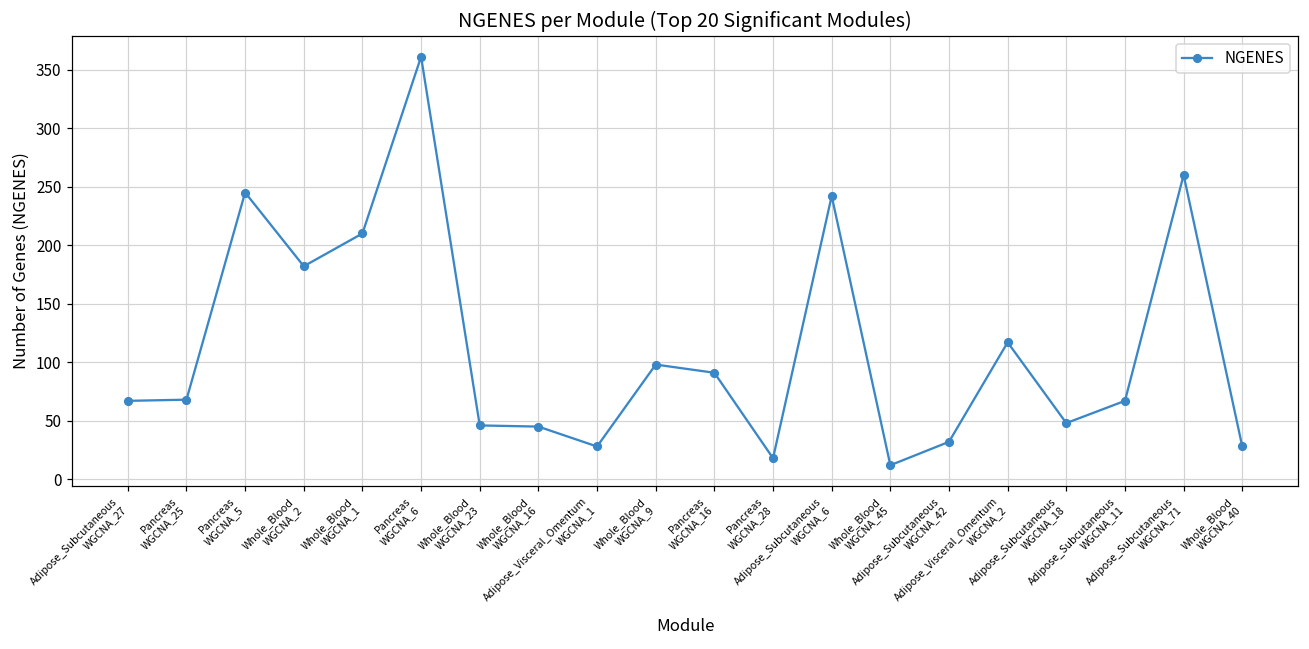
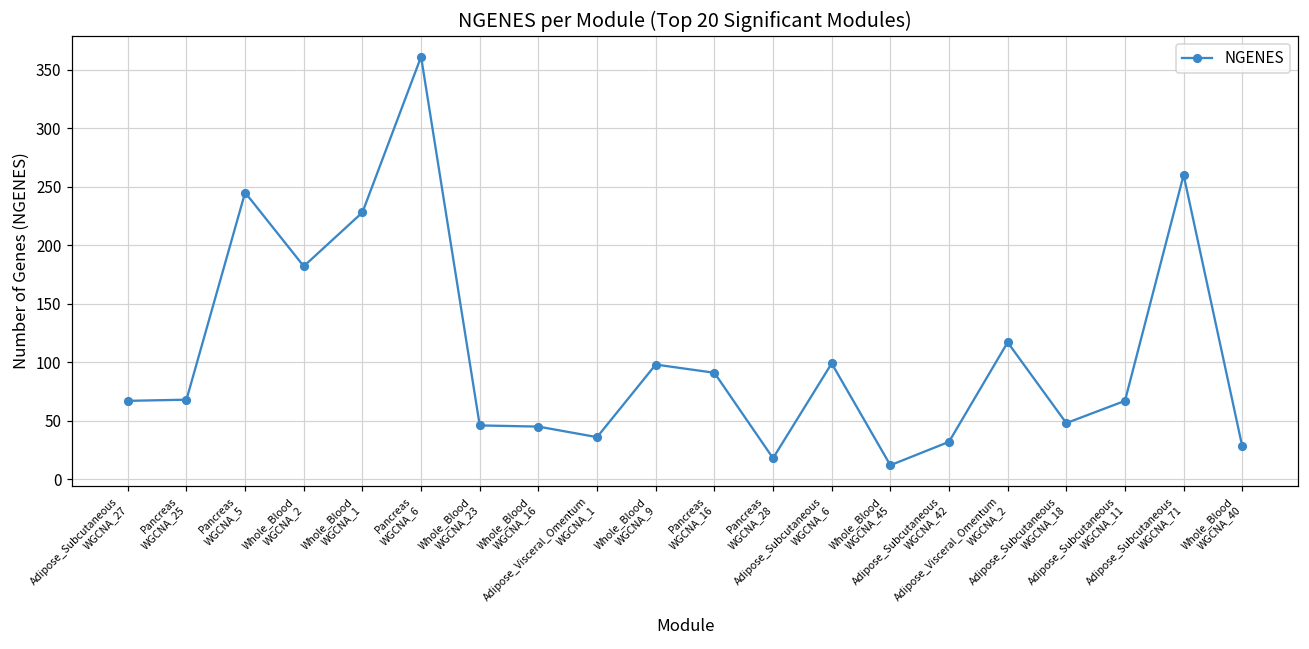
  {
    "Adipose_Subcutaneous WGCNA_27": 67,
    "Pancreas WGCNA_25": 68,
    "Pancreas WGCNA_5": 245,
    "Whole_Blood WGCNA_2": 182,
-   "Whole_Blood WGCNA_1": 210,
+   "Whole_Blood WGCNA_1": 228,
    "Pancreas WGCNA_6": 361,
    "Whole_Blood WGCNA_23": 46,
    "Whole_Blood WGCNA_16": 45,
-   "Adipose_Visceral_Omentum WGCNA_1": 28,
+   "Adipose_Visceral_Omentum WGCNA_1": 36,
    "Whole_Blood WGCNA_9": 98,
    "Pancreas WGCNA_16": 91,
    "Pancreas WGCNA_28": 18,
-   "Adipose_Subcutaneous WGCNA_6": 242,
+   "Adipose_Subcutaneous WGCNA_6": 99,
    "Whole_Blood WGCNA_45": 12,
    "Adipose_Subcutaneous WGCNA_42": 32,
    "Adipose_Visceral_Omentum WGCNA_2": 117,
    "Adipose_Subcutaneous WGCNA_18": 48,
    "Adipose_Subcutaneous WGCNA_11": 67,
    "Adipose_Subcutaneous WGCNA_71": 260,
    "Whole_Blood WGCNA_40": 28
  }
